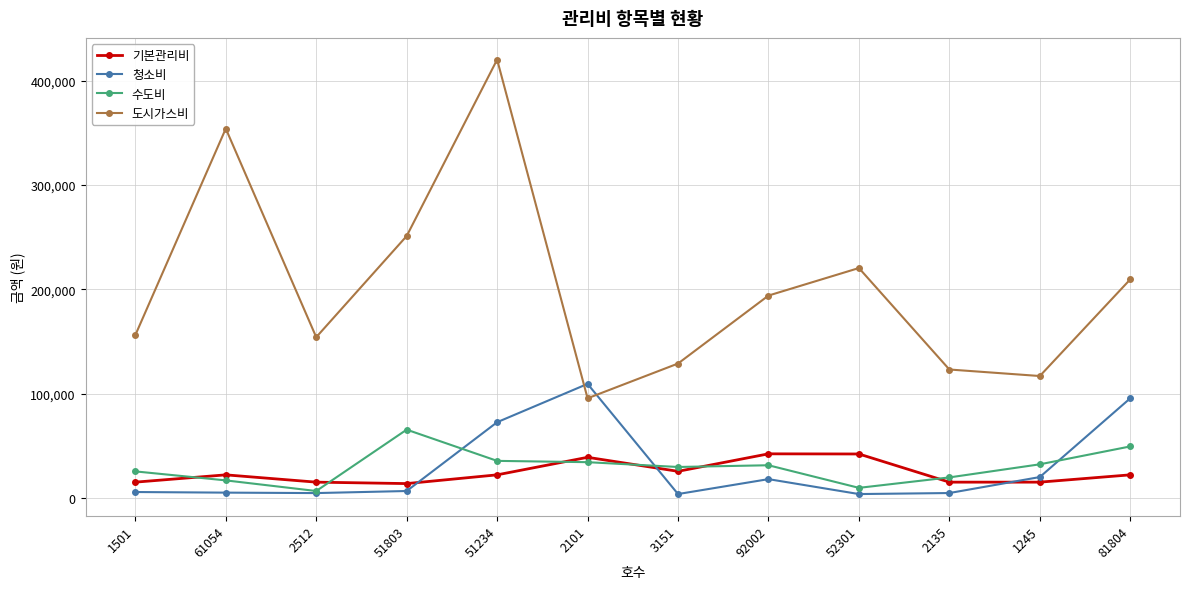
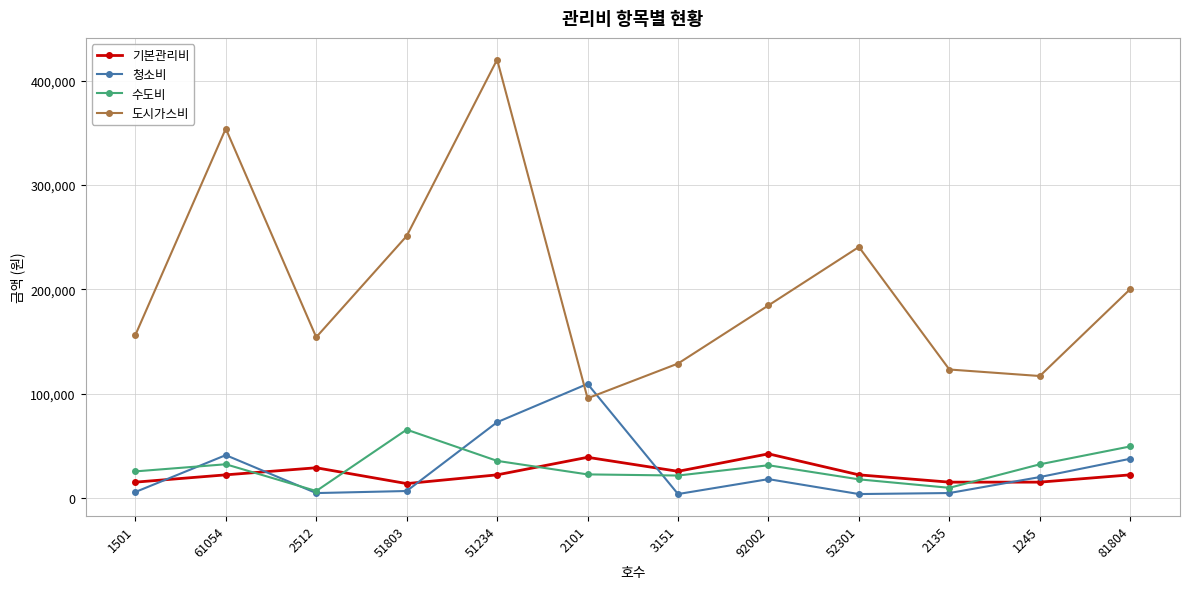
  {
    "기본관리비": {
      "1501": "15,000",
      "61054": "22,000",
-     "2512": "15,000",
+     "2512": "29,000",
      "51803": "14,000",
      "51234": "22,000",
      "2101": "39,000",
      "3151": "25,000",
      "92002": "42,000",
-     "52301": "42,000",
+     "52301": "22,000",
      "2135": "15,000",
      "1245": "15,000",
      "81804": "22,000"
    },
    "청소비": {
      "1501": "6,000",
-     "61054": "5,000",
+     "61054": "41,000",
      "51803": "7,000",
      "51234": "72,000",
      "2101": "109,000",
      "3151": "4,000",
      "92002": "18,000",
      "52301": "4,000",
      "2135": "5,000",
      "1245": "20,000",
-     "81804": "95,000"
+     "81804": "37,000"
    },
    "수도비": {
      "1501": "25,000",
-     "61054": "17,000",
+     "61054": "32,000",
      "51803": "65,000",
      "51234": "35,000",
-     "2101": "34,000",
-     "3151": "30,000",
+     "2101": "22,000",
+     "3151": "21,000",
      "92002": "31,000",
-     "52301": "10,000",
-     "2135": "20,000",
+     "52301": "18,000",
+     "2135": "10,000",
      "1245": "32,000",
      "81804": "49,000"
    },
    "도시가스비": {
      "1501": "156,000",
      "61054": "354,000",
      "2512": "154,000",
      "51803": "251,000",
      "51234": "420,000",
      "2101": "95,000",
      "3151": "129,000",
-     "92002": "194,000",
-     "52301": "220,000",
+     "92002": "185,000",
+     "52301": "241,000",
      "2135": "123,000",
      "1245": "117,000",
-     "81804": "209,000"
+     "81804": "200,000"
    }
  }
